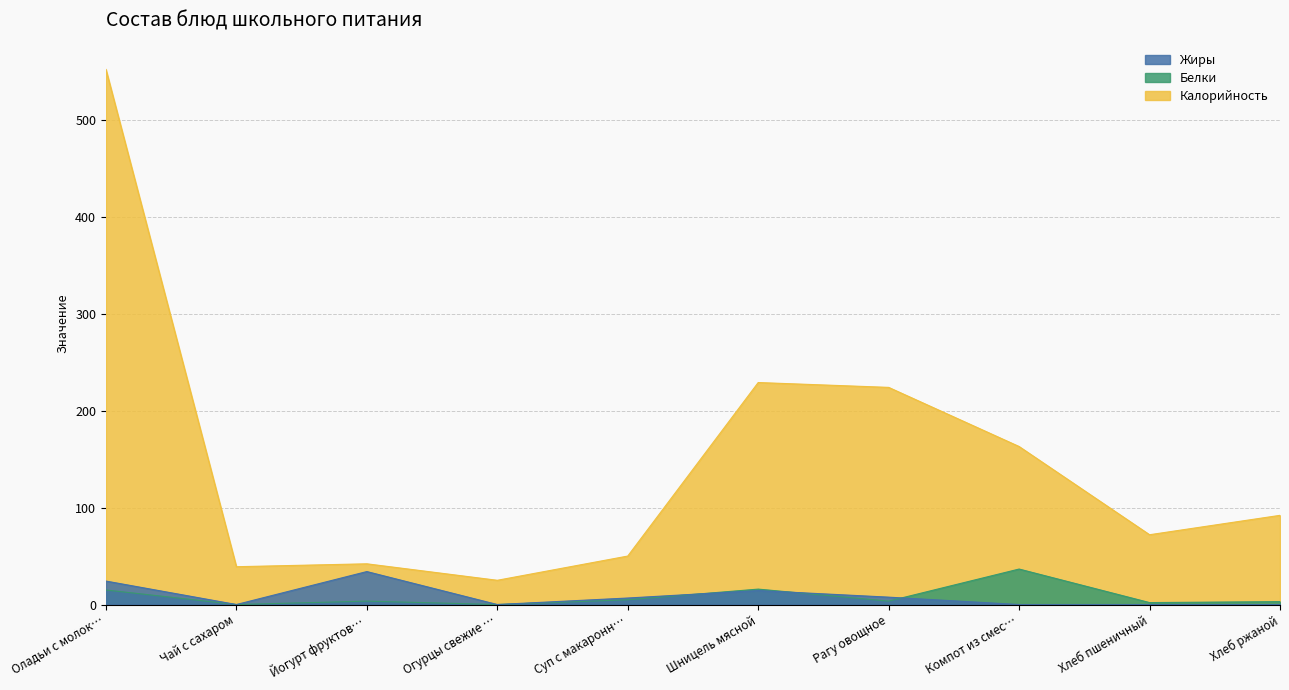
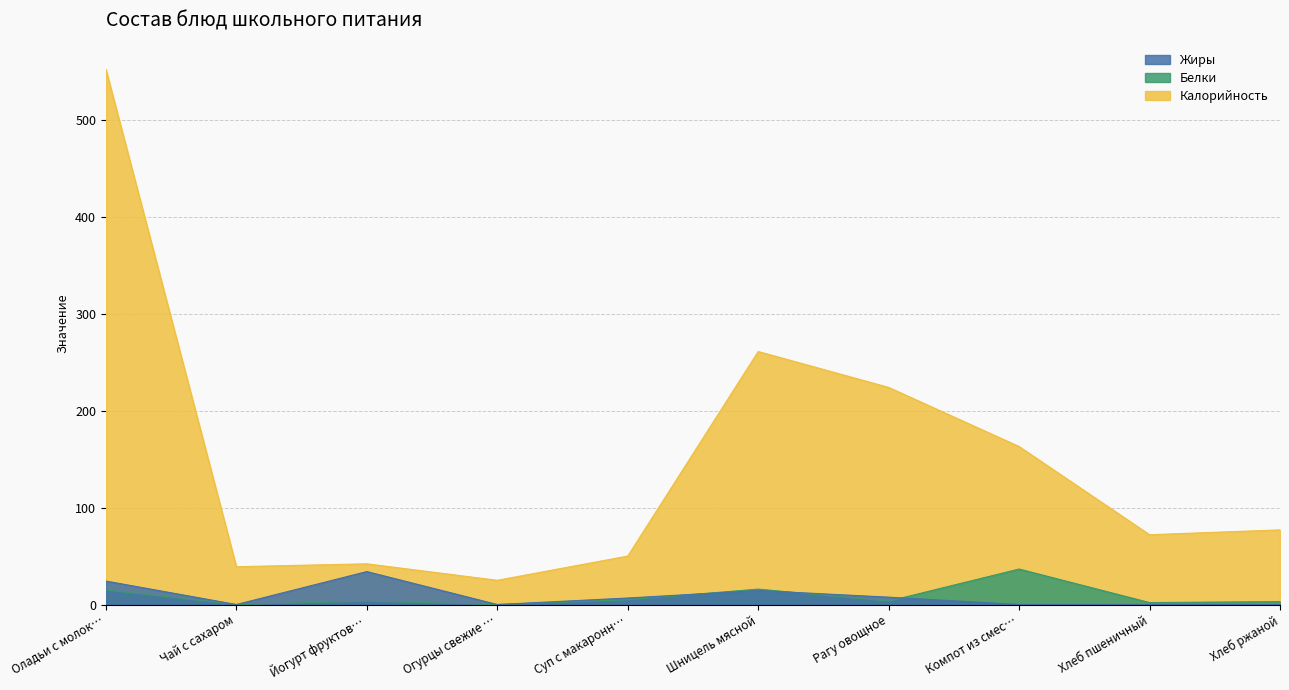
  {
    "Калорийность": {
      "Оладьи с молок…": 550,
      "Чай с сахаром": 40,
      "Йогурт фруктов…": 40,
      "Огурцы свежие …": 30,
      "Суп с макаронн…": 50,
-     "Шницель мясной": 230,
+     "Шницель мясной": 260,
      "Рагу овощное": 220,
      "Компот из смес…": 160,
      "Хлеб пшеничный": 70,
-     "Хлеб ржаной": 90
+     "Хлеб ржаной": 80
    },
    "Белки": {
      "Оладьи с молок…": 20,
      "Йогурт фруктов…": 0,
      "Рагу овощное": 0,
      "Компот из смес…": 40,
      "Хлеб ржаной": 0
    },
    "Жиры": {
      "Оладьи с молок…": 20,
      "Йогурт фруктов…": 30,
      "Рагу овощное": 10,
      "Компот из смес…": 0,
      "Хлеб ржаной": 0
    }
  }
